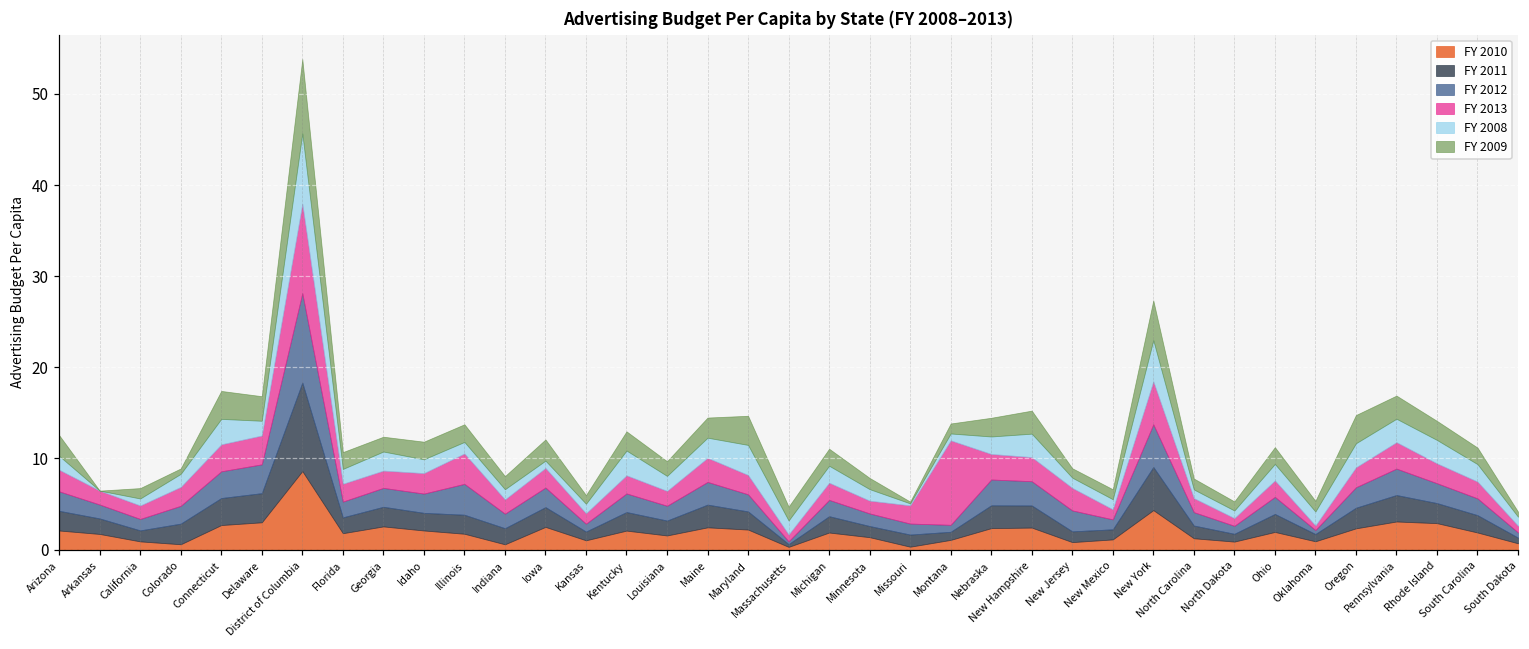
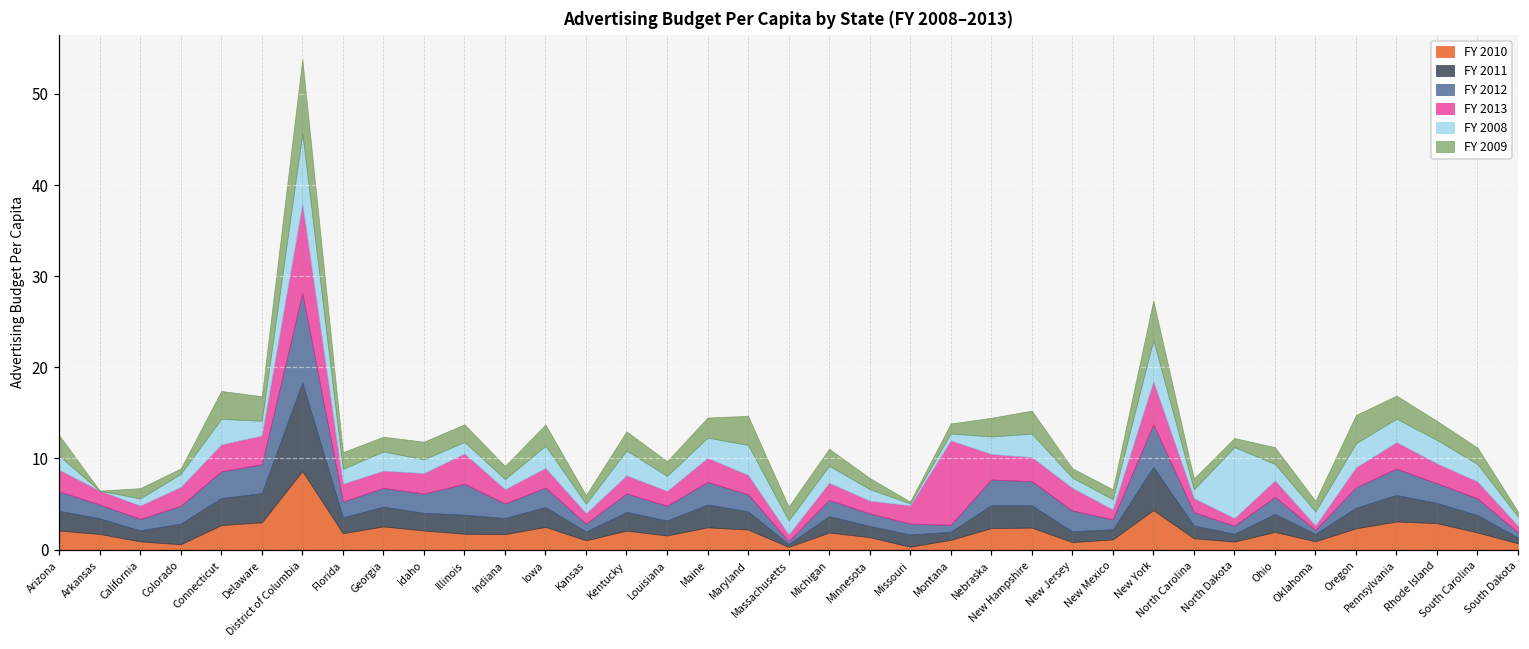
  {
    "FY 2010": {
      "Arizona": 2,
      "Arkansas": 2,
      "California": 1,
      "Colorado": 1,
      "Connecticut": 3,
      "Delaware": 3,
      "District of Columbia": 9,
      "Florida": 2,
      "Georgia": 3,
      "Idaho": 2,
      "Illinois": 2,
-     "Indiana": 1,
+     "Indiana": 2,
      "Iowa": 2,
      "Kansas": 1,
      "Kentucky": 2,
      "Louisiana": 2,
      "Maine": 2,
      "Maryland": 2,
      "Michigan": 2,
      "Minnesota": 1,
      "Missouri": 0,
      "Montana": 1,
      "Nebraska": 2,
      "New Hampshire": 2,
      "New Jersey": 1,
      "New Mexico": 1,
      "New York": 4,
      "North Carolina": 1,
      "North Dakota": 1,
      "Ohio": 2,
      "Oklahoma": 1,
      "Oregon": 2,
      "Pennsylvania": 3,
      "Rhode Island": 3,
      "South Carolina": 2,
      "South Dakota": 1
    },
    "FY 2008": {
      "Arizona": 2,
      "California": 1,
      "Colorado": 1,
      "Connecticut": 3,
      "Delaware": 2,
      "District of Columbia": 8,
      "Florida": 2,
      "Georgia": 2,
      "Idaho": 2,
      "Illinois": 1,
      "Indiana": 1,
-     "Iowa": 1,
+     "Iowa": 2,
      "Kansas": 1,
      "Kentucky": 3,
      "Louisiana": 2,
      "Maine": 2,
      "Maryland": 3,
      "Massachusetts": 2,
      "Michigan": 2,
      "Minnesota": 1,
      "Montana": 1,
      "Nebraska": 2,
      "New Hampshire": 3,
      "New Jersey": 1,
      "New Mexico": 1,
      "New York": 5,
      "North Carolina": 1,
-     "North Dakota": 1,
+     "North Dakota": 8,
      "Ohio": 2,
      "Oklahoma": 2,
      "Oregon": 3,
      "Pennsylvania": 3,
      "Rhode Island": 3,
      "South Carolina": 2,
      "South Dakota": 1
    }
  }
